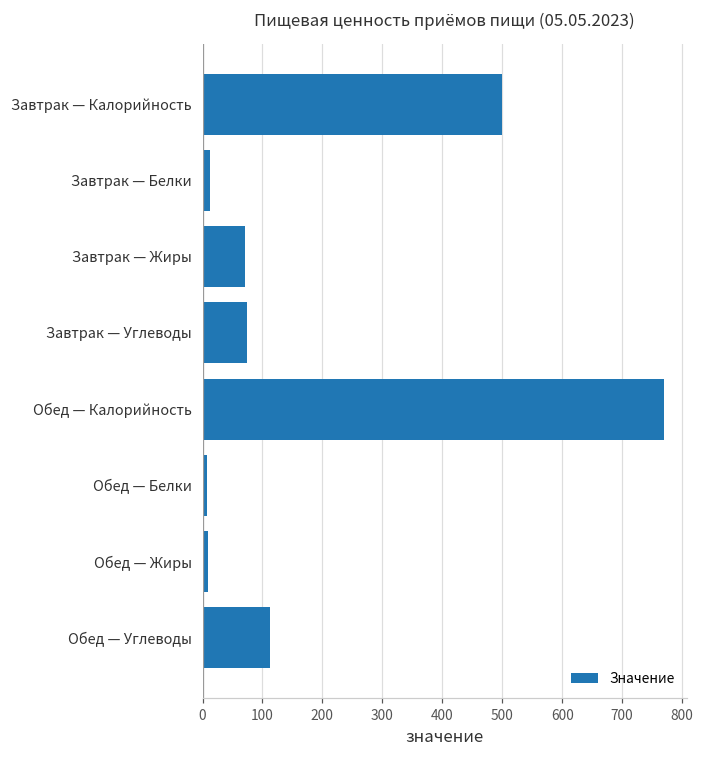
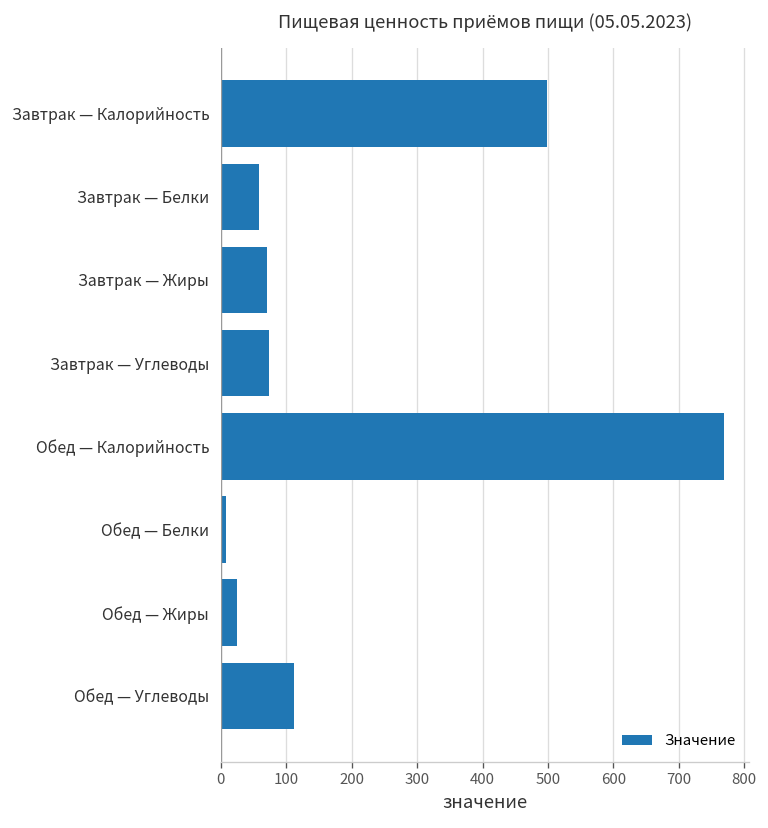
  {
    "Завтрак — Калорийность": 500,
-   "Завтрак — Белки": 10,
+   "Завтрак — Белки": 60,
    "Завтрак — Жиры": 70,
    "Завтрак — Углеводы": 70,
    "Обед — Калорийность": 770,
    "Обед — Белки": 10,
-   "Обед — Жиры": 10,
+   "Обед — Жиры": 20,
    "Обед — Углеводы": 110
  }
